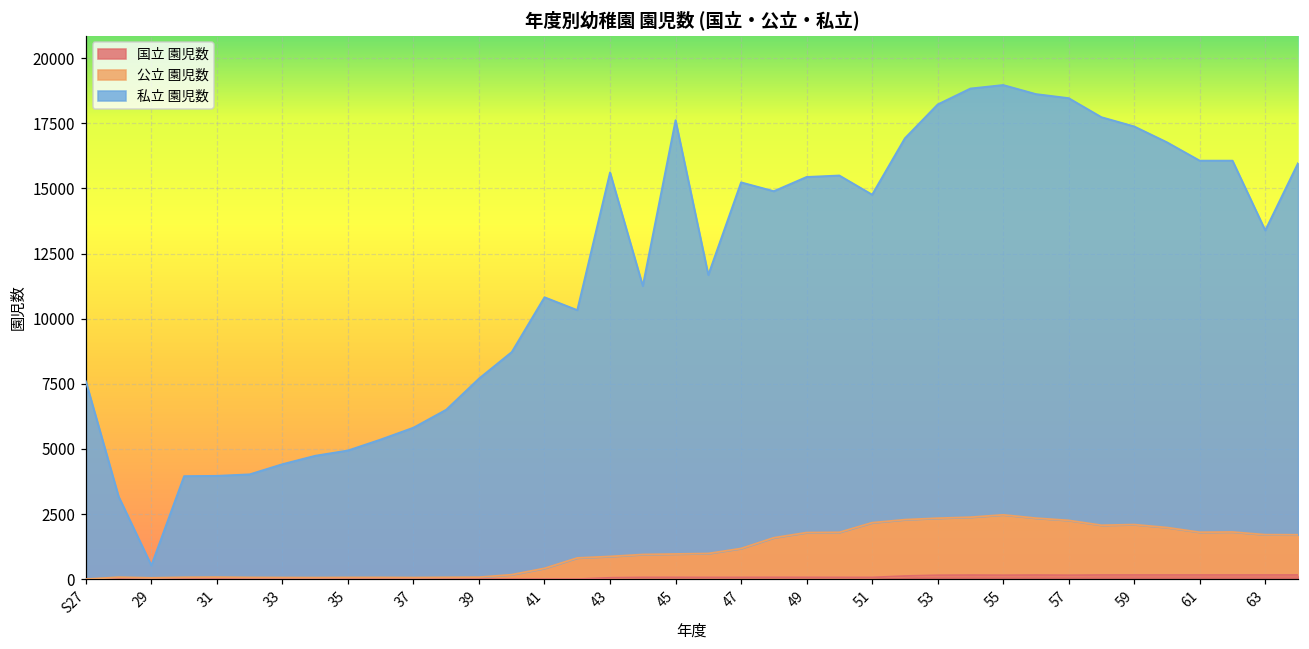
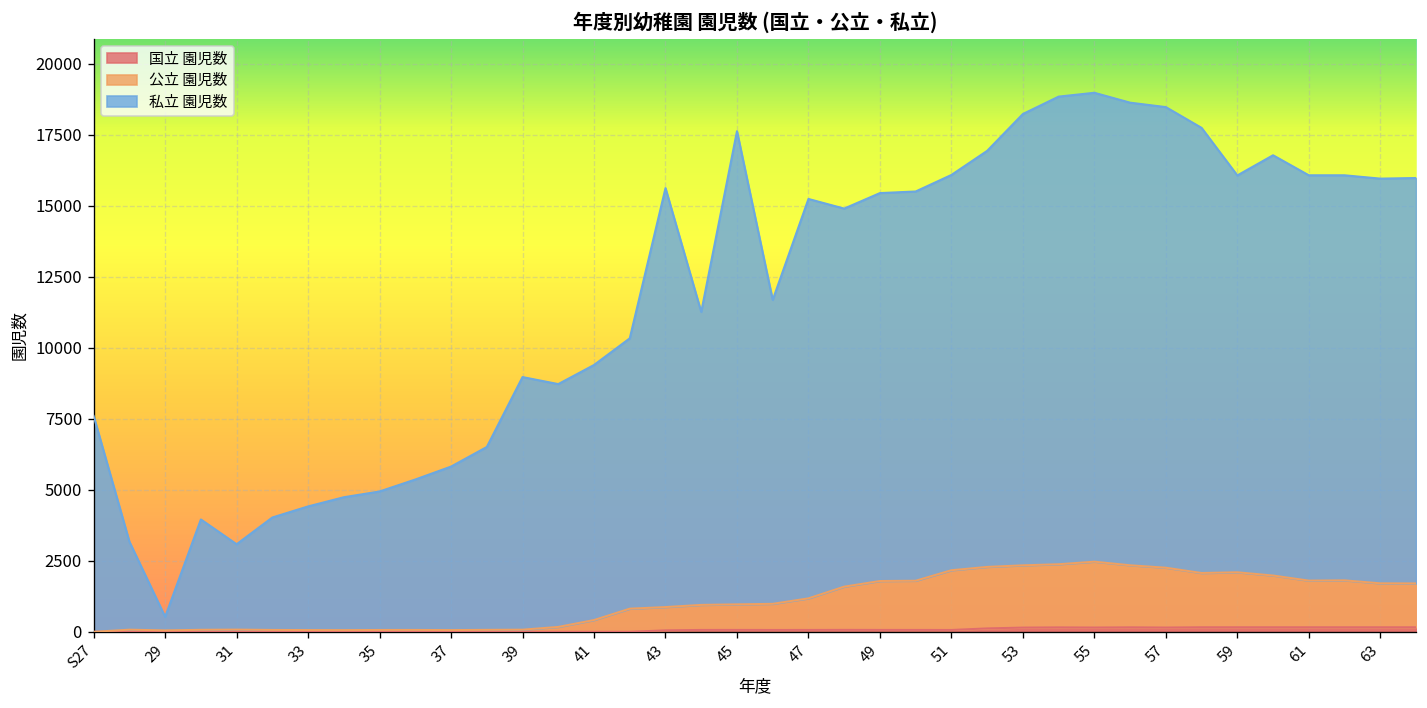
  {
    "私立 園児数": {
      "S27": 7600,
      "29": 500,
-     "31": 3900,
+     "31": 3000,
      "33": 4400,
      "35": 4900,
      "37": 5800,
-     "39": 7600,
-     "41": 10400,
+     "39": 8900,
+     "41": 9000,
      "43": 14700,
      "45": 16700,
      "47": 14100,
      "49": 13700,
-     "51": 12600,
+     "51": 13900,
      "53": 15900,
      "55": 16500,
      "57": 16200,
-     "59": 15300,
+     "59": 14000,
      "61": 14300,
-     "63": 11700
+     "63": 14200
    }
  }
